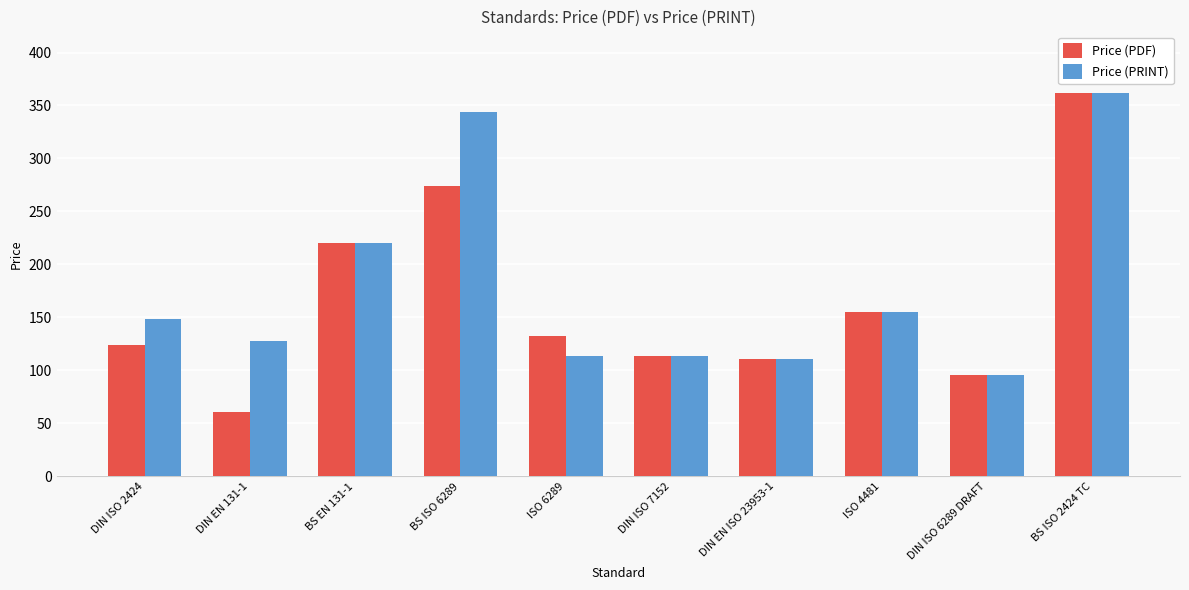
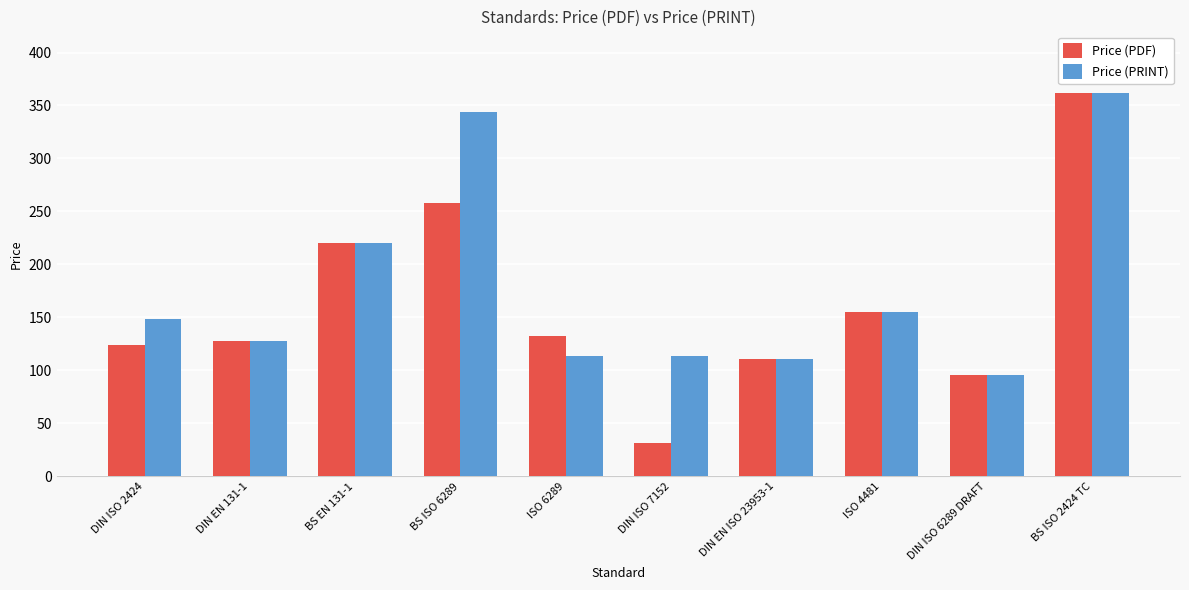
  {
    "Price (PDF)": {
      "DIN ISO 2424": 124,
-     "DIN EN 131-1": 61,
+     "DIN EN 131-1": 128,
      "BS EN 131-1": 220,
-     "BS ISO 6289": 274,
+     "BS ISO 6289": 258,
      "ISO 6289": 132,
-     "DIN ISO 7152": 113,
+     "DIN ISO 7152": 32,
      "DIN EN ISO 23953-1": 111,
      "ISO 4481": 155,
      "DIN ISO 6289 DRAFT": 95,
      "BS ISO 2424 TC": 362
    },
    "Price (PRINT)": {
      "DIN ISO 2424": 148,
      "DIN EN 131-1": 128,
      "BS EN 131-1": 220,
      "BS ISO 6289": 343,
      "ISO 6289": 114,
      "DIN ISO 7152": 113,
      "DIN EN ISO 23953-1": 111,
      "ISO 4481": 155,
      "DIN ISO 6289 DRAFT": 95,
      "BS ISO 2424 TC": 362
    }
  }
